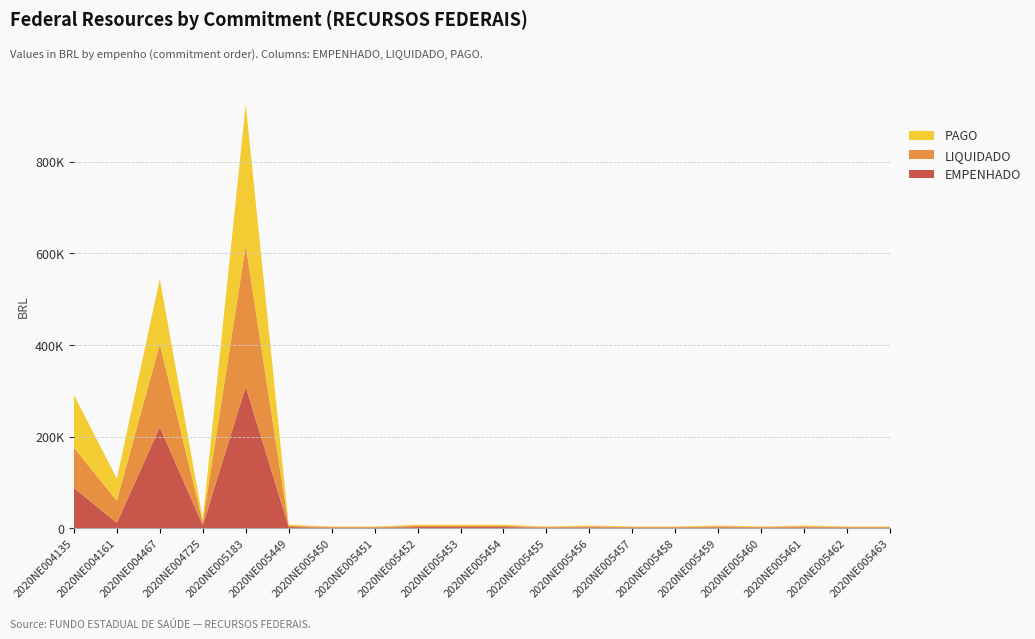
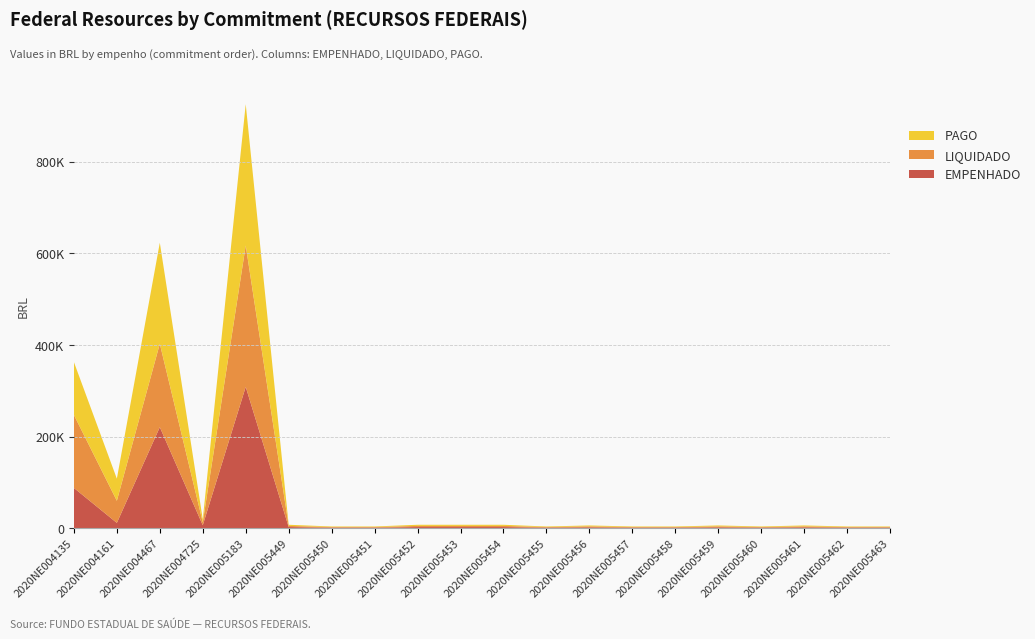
  {
    "EMPENHADO": {
      "2020NE004135": 90000,
      "2020NE004161": 10000,
      "2020NE004467": 220000,
      "2020NE004725": 10000,
      "2020NE005183": 310000
    },
    "LIQUIDADO": {
-     "2020NE004135": 90000,
+     "2020NE004135": 160000,
      "2020NE004161": 50000,
      "2020NE004467": 180000,
      "2020NE004725": 10000,
      "2020NE005183": 310000
    },
    "PAGO": {
      "2020NE004135": 120000,
      "2020NE004161": 50000,
-     "2020NE004467": 140000,
+     "2020NE004467": 220000,
      "2020NE004725": 10000,
      "2020NE005183": 310000
    }
  }
